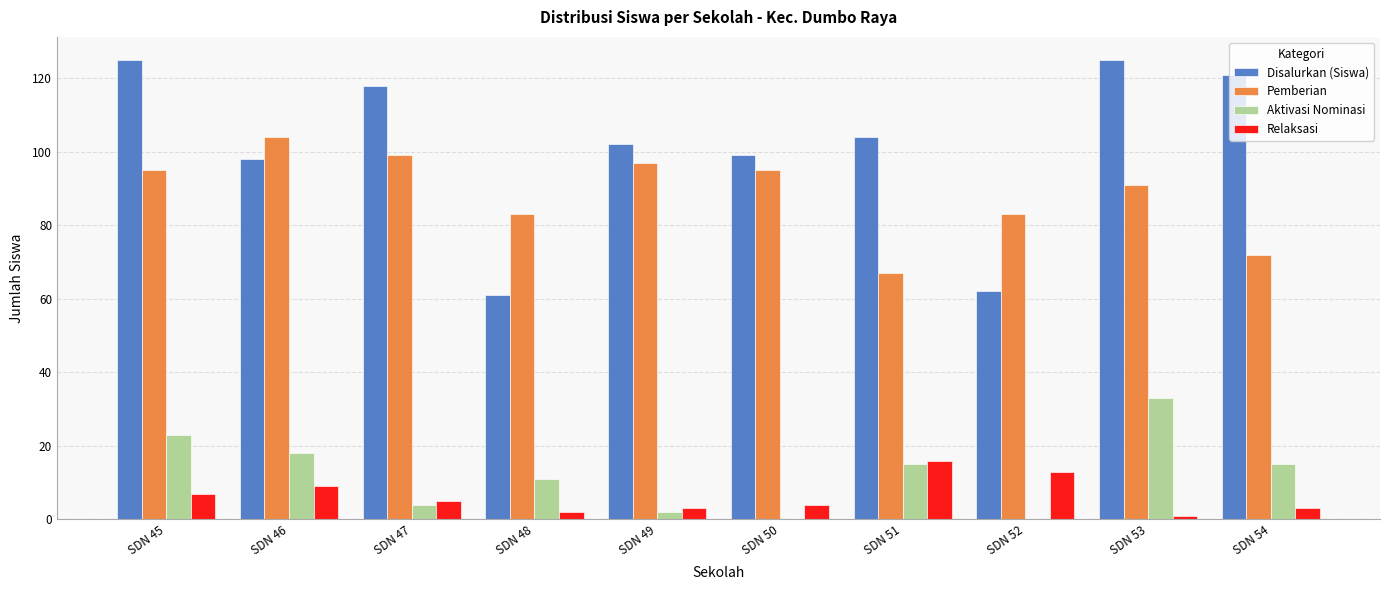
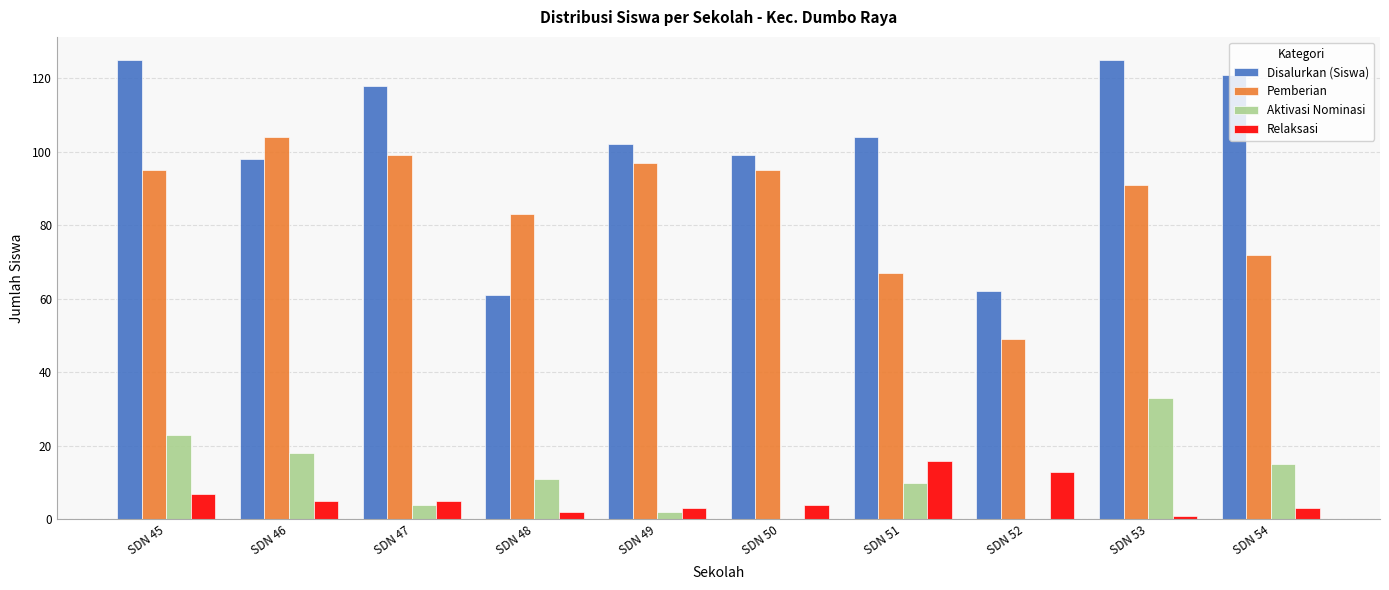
  {
    "Disalurkan (Siswa)": {
      "SDN 45": 125,
      "SDN 46": 98,
      "SDN 47": 118,
      "SDN 48": 61,
      "SDN 49": 102,
      "SDN 50": 99,
      "SDN 51": 104,
      "SDN 52": 62,
      "SDN 53": 125
    },
    "Pemberian": {
      "SDN 45": 95,
      "SDN 46": 104,
      "SDN 47": 99,
      "SDN 48": 83,
      "SDN 49": 97,
      "SDN 50": 95,
      "SDN 51": 67,
-     "SDN 52": 83,
+     "SDN 52": 49,
      "SDN 53": 91,
      "SDN 54": 72
    },
    "Aktivasi Nominasi": {
      "SDN 45": 23,
      "SDN 46": 18,
      "SDN 47": 4,
      "SDN 48": 11,
      "SDN 49": 2,
      "SDN 50": 0,
-     "SDN 51": 15,
+     "SDN 51": 10,
      "SDN 52": 0,
      "SDN 53": 33,
      "SDN 54": 15
    },
    "Relaksasi": {
      "SDN 45": 7,
-     "SDN 46": 9,
+     "SDN 46": 5,
      "SDN 47": 5,
      "SDN 48": 2,
      "SDN 49": 3,
      "SDN 50": 4,
      "SDN 51": 16,
      "SDN 52": 13,
      "SDN 53": 1,
      "SDN 54": 3
    }
  }
